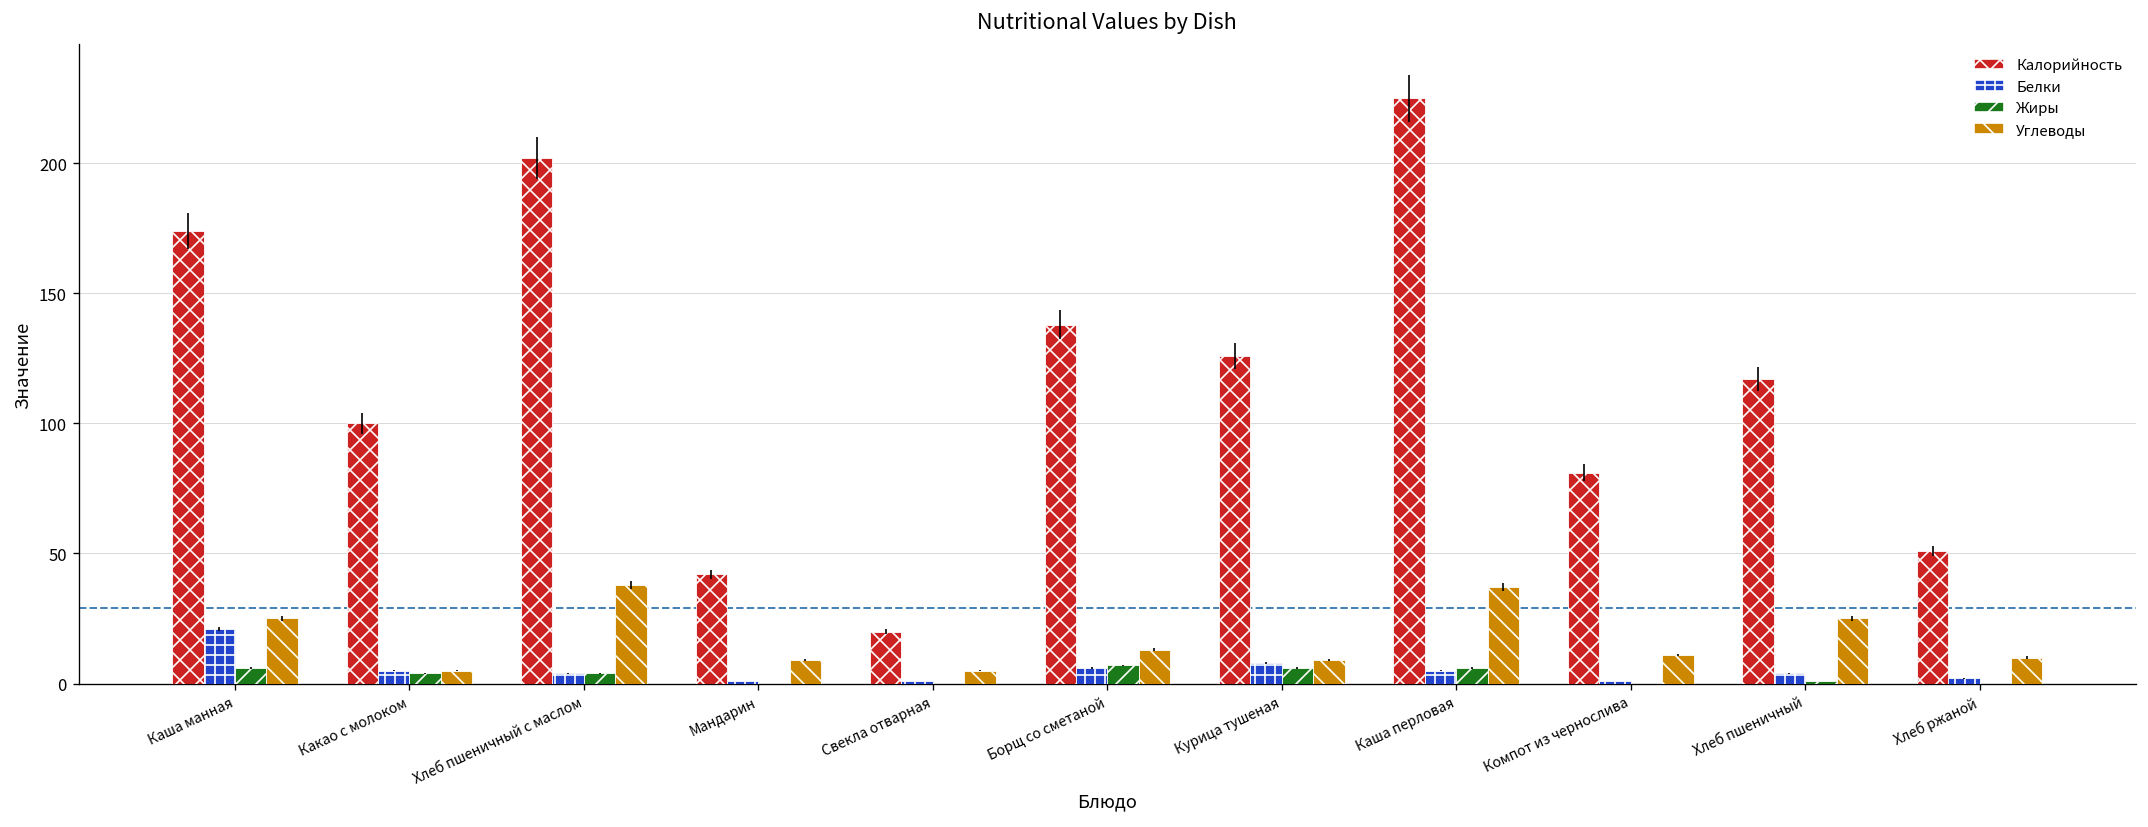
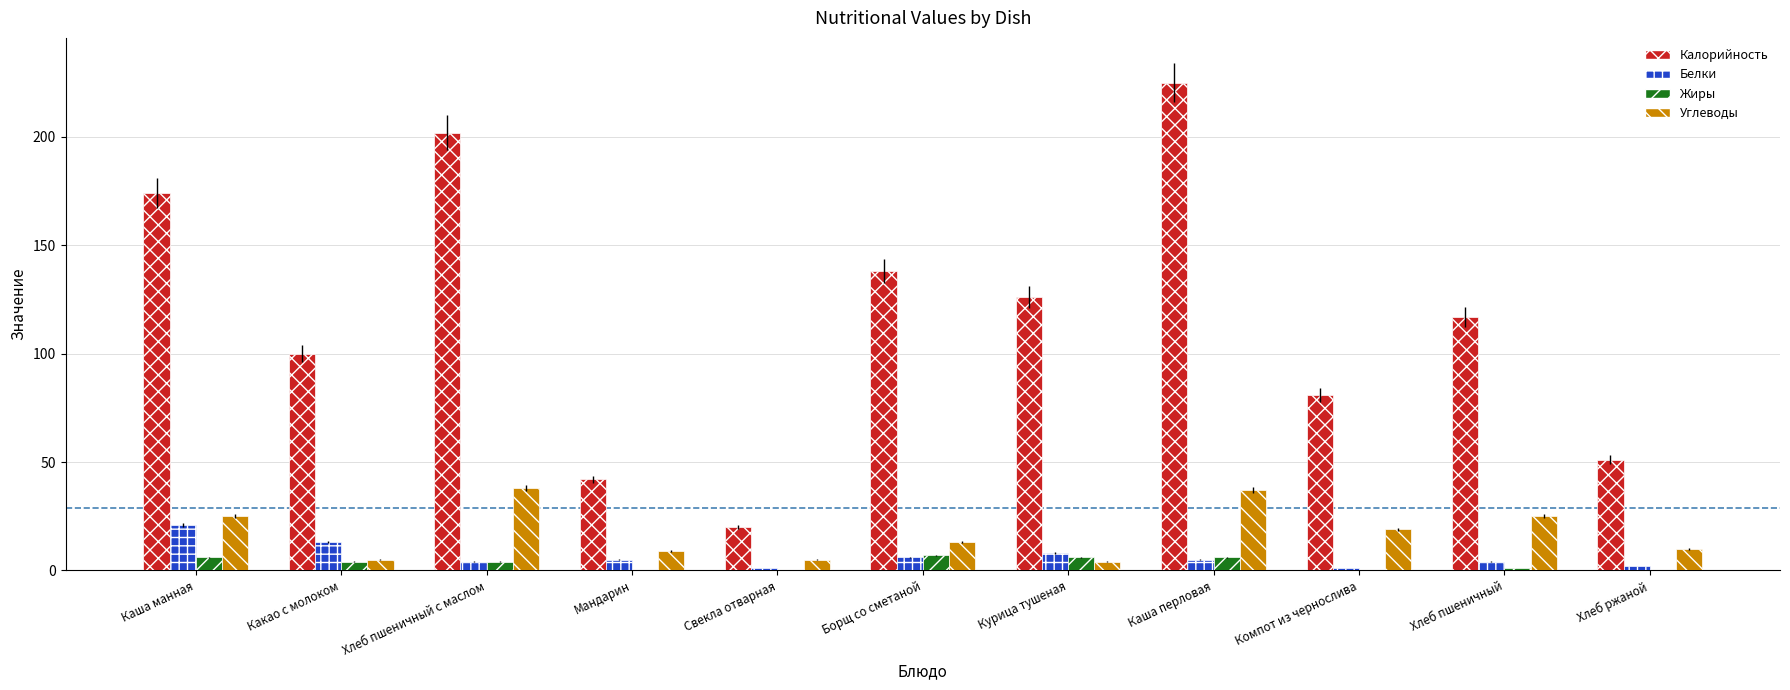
  {
    "Калорийность": {
      "Каша манная": 174,
      "Какао с молоком": 100,
      "Хлеб пшеничный с маслом": 202,
      "Мандарин": 42,
      "Свекла отварная": 20,
      "Борщ со сметаной": 138,
      "Курица тушеная": 126,
      "Каша перловая": 225,
      "Компот из чернослива": 81,
      "Хлеб пшеничный": 117,
      "Хлеб ржаной": 51
    },
    "Белки": {
      "Каша манная": 21,
-     "Какао с молоком": 5,
+     "Какао с молоком": 13,
      "Хлеб пшеничный с маслом": 4,
-     "Мандарин": 1,
+     "Мандарин": 5,
      "Борщ со сметаной": 6,
      "Курица тушеная": 8,
      "Каша перловая": 5,
      "Хлеб пшеничный": 4,
      "Хлеб ржаной": 2
    },
    "Жиры": {
      "Каша манная": 6,
      "Какао с молоком": 4,
      "Хлеб пшеничный с маслом": 4,
      "Мандарин": 0,
      "Свекла отварная": 0,
      "Борщ со сметаной": 7,
      "Курица тушеная": 6,
      "Каша перловая": 6,
      "Компот из чернослива": 0,
      "Хлеб ржаной": 0
    },
    "Углеводы": {
      "Каша манная": 25,
      "Какао с молоком": 5,
      "Хлеб пшеничный с маслом": 38,
      "Мандарин": 9,
      "Свекла отварная": 5,
      "Борщ со сметаной": 13,
-     "Курица тушеная": 9,
+     "Курица тушеная": 4,
      "Каша перловая": 37,
-     "Компот из чернослива": 11,
+     "Компот из чернослива": 19,
      "Хлеб пшеничный": 25,
      "Хлеб ржаной": 10
    }
  }
